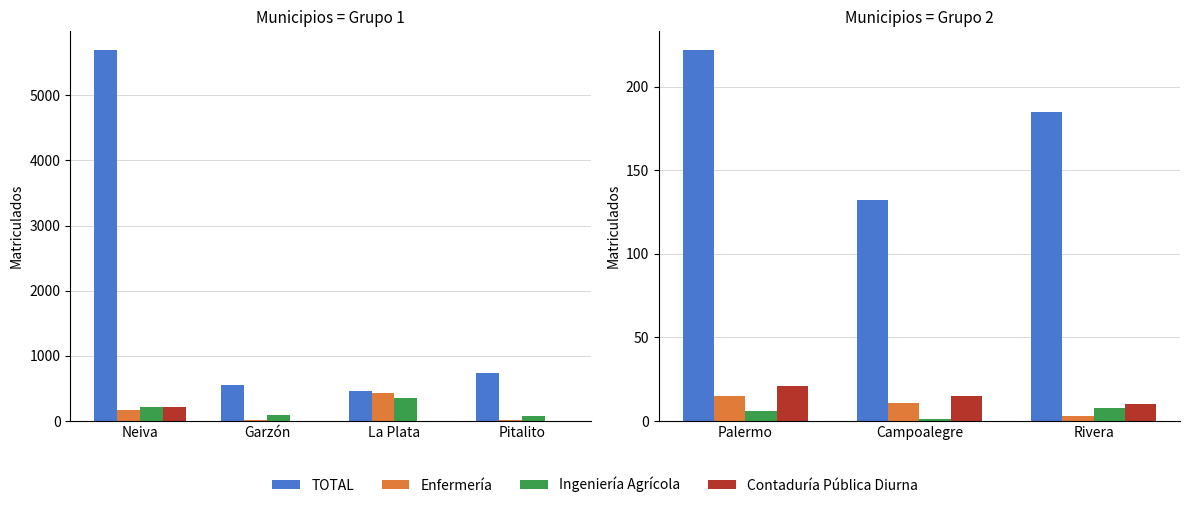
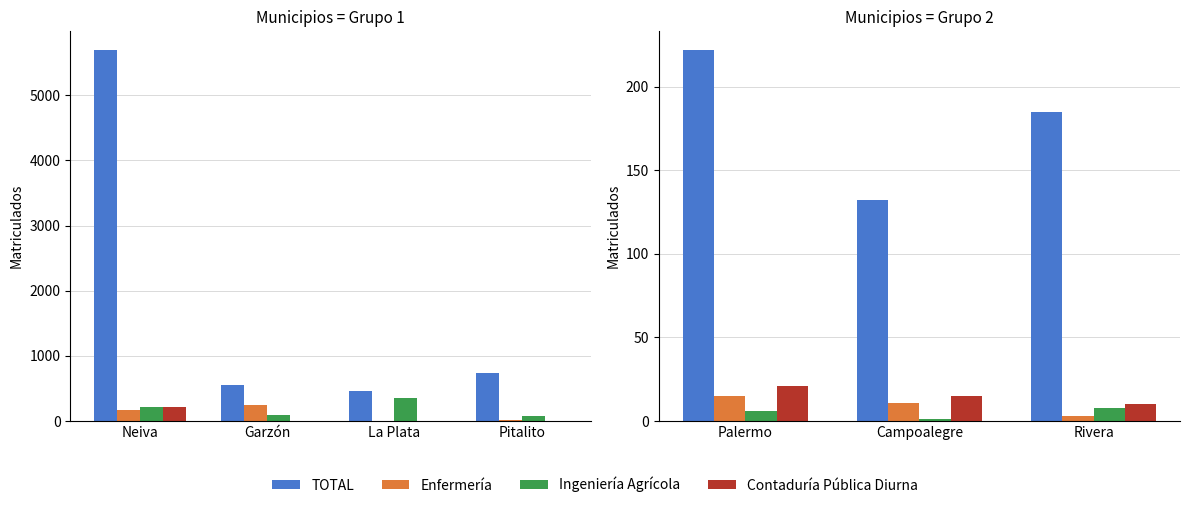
  {
    "Municipios = Grupo 1": {
      "TOTAL": {
        "Neiva": 5700,
        "Garzón": 600,
        "La Plata": 500,
        "Pitalito": 700
      },
      "Enfermería": {
        "Neiva": 200,
-       "Garzón": 0,
-       "La Plata": 400
+       "Garzón": 200,
+       "La Plata": 0
      },
      "Ingeniería Agrícola": {
        "Neiva": 200,
        "Garzón": 100,
        "La Plata": 400,
        "Pitalito": 100
      },
      "Contaduría Pública Diurna": {
        "Neiva": 200,
        "La Plata": 0
      }
    },
    "Municipios = Grupo 2": {
      "TOTAL": {
        "Palermo": 222,
        "Campoalegre": 132,
        "Rivera": 185
      },
      "Enfermería": {
        "Palermo": 15,
        "Campoalegre": 11,
        "Rivera": 3
      },
      "Ingeniería Agrícola": {
        "Palermo": 6,
        "Rivera": 8
      },
      "Contaduría Pública Diurna": {
        "Palermo": 21,
        "Campoalegre": 15,
        "Rivera": 10
      }
    }
  }
